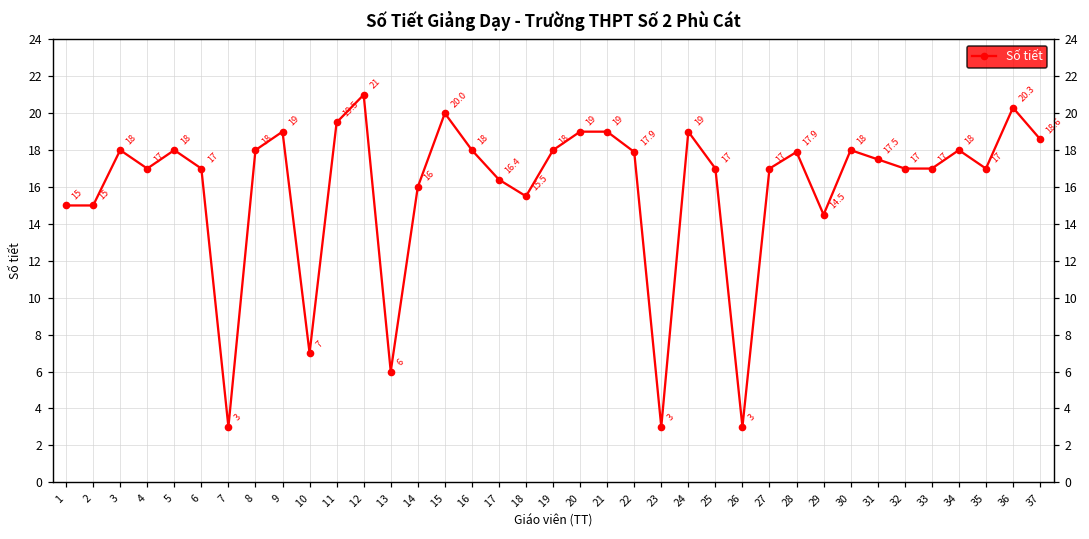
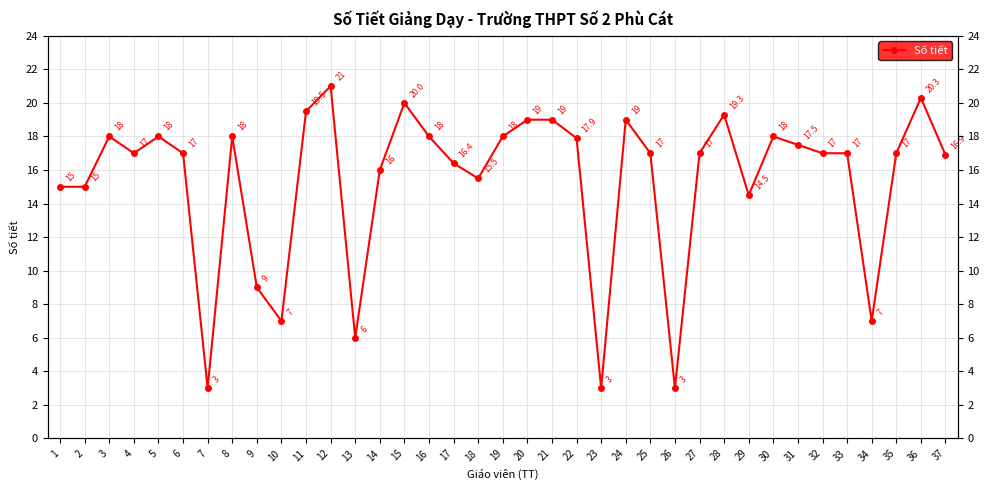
  {
    "1": 15,
    "2": 15,
    "3": 18,
    "4": 17,
    "5": 18,
    "6": 17,
    "7": 3,
    "8": 18,
-   "9": 19,
+   "9": 9,
    "10": 7,
    "11": 19.5,
    "12": 21,
    "13": 6,
    "14": 16,
    "15": 20.0,
    "16": 18,
    "17": 16.4,
    "18": 15.5,
    "19": 18,
    "20": 19,
    "21": 19,
    "22": 17.9,
    "23": 3,
    "24": 19,
    "25": 17,
    "26": 3,
    "27": 17,
-   "28": 17.9,
+   "28": 19.3,
    "29": 14.5,
    "30": 18,
    "31": 17.5,
    "32": 17,
    "33": 17,
-   "34": 18,
+   "34": 7,
    "35": 17,
    "36": 20.3,
-   "37": 18.6
+   "37": 16.9
  }
